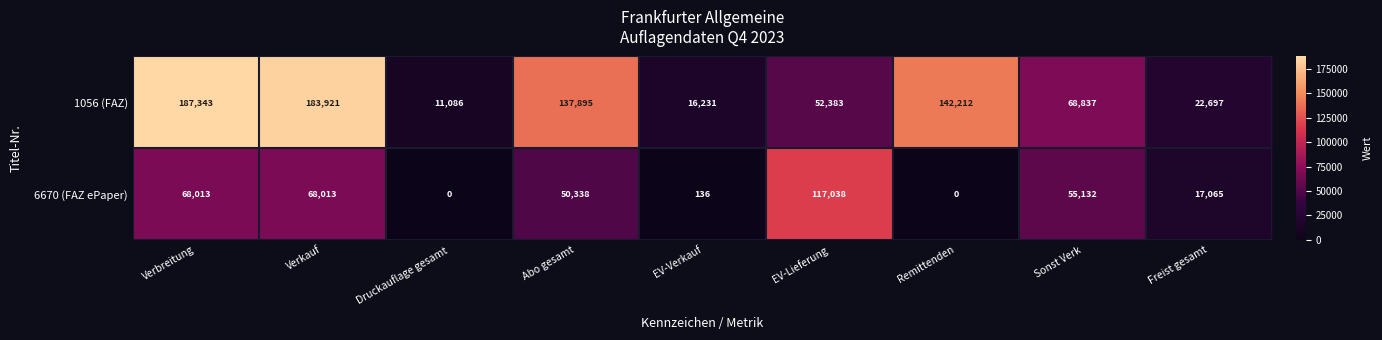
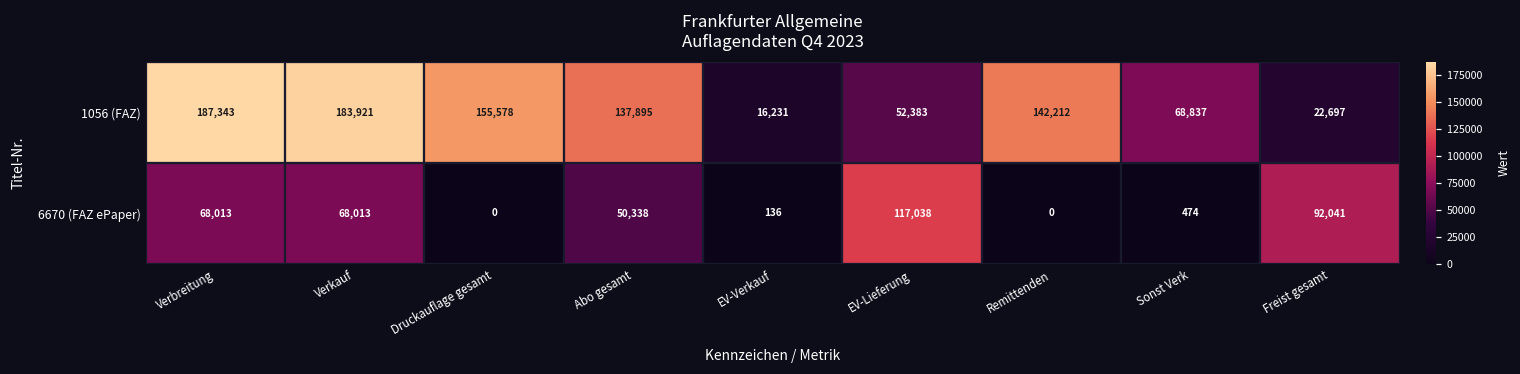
  {
    "1056 (FAZ)": {
      "Verbreitung": "187,343",
      "Verkauf": "183,921",
-     "Druckauflage gesamt": "11,086",
+     "Druckauflage gesamt": "155,578",
      "Abo gesamt": "137,895",
      "EV-Verkauf": "16,231",
      "EV-Lieferung": "52,383",
      "Remittenden": "142,212",
      "Sonst Verk": "68,837",
      "Freist gesamt": "22,697"
    },
    "6670 (FAZ ePaper)": {
      "Verbreitung": "68,013",
      "Verkauf": "68,013",
      "Druckauflage gesamt": "0",
      "Abo gesamt": "50,338",
      "EV-Verkauf": "136",
      "EV-Lieferung": "117,038",
      "Remittenden": "0",
-     "Sonst Verk": "55,132",
-     "Freist gesamt": "17,065"
+     "Sonst Verk": "474",
+     "Freist gesamt": "92,041"
    }
  }
